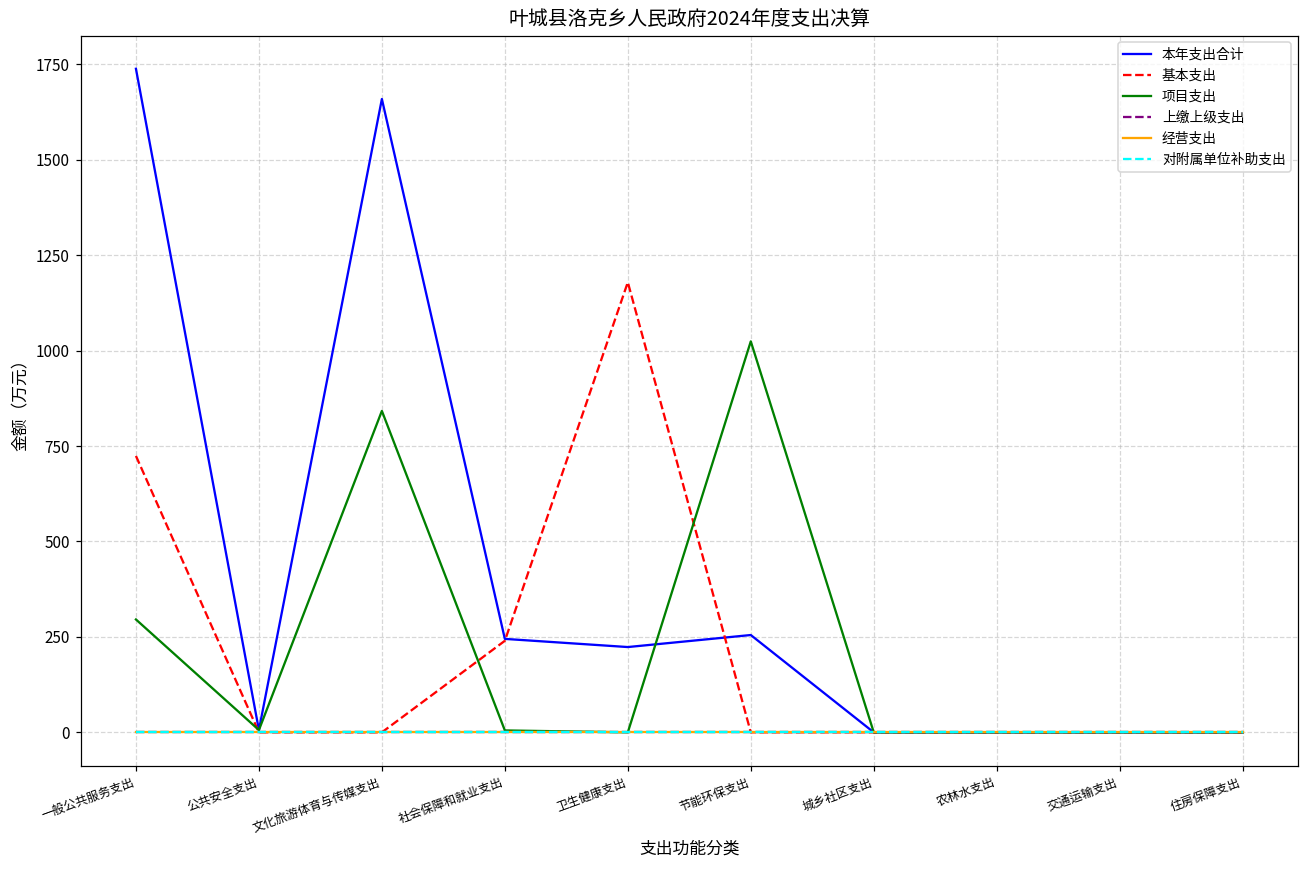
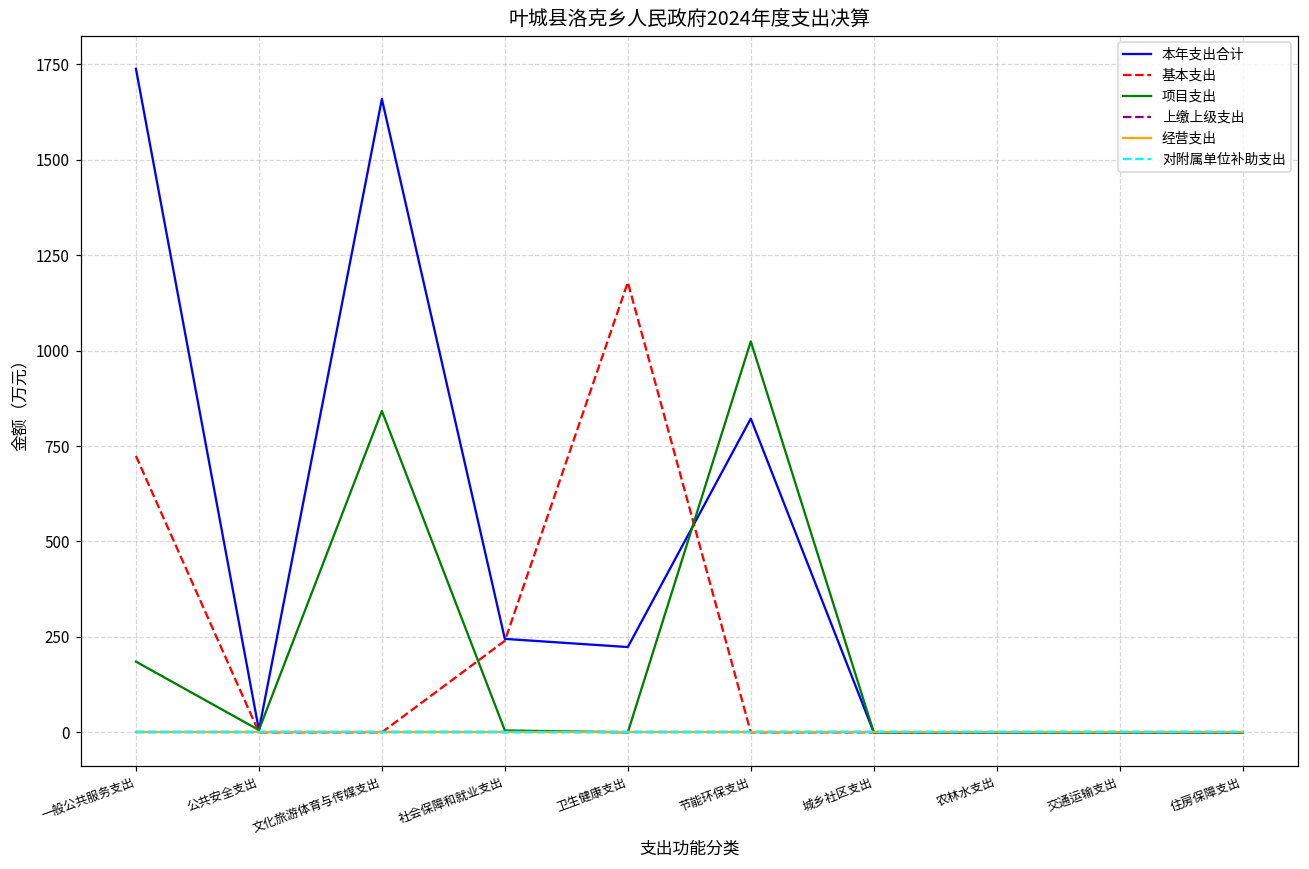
  {
    "本年支出合计": {
      "一般公共服务支出": 1740,
      "文化旅游体育与传媒支出": 1660,
      "卫生健康支出": 220,
-     "节能环保支出": 250
+     "节能环保支出": 820
    },
    "基本支出": {
      "一般公共服务支出": 720,
      "卫生健康支出": 1180
    },
    "项目支出": {
-     "一般公共服务支出": 300,
+     "一般公共服务支出": 190,
      "文化旅游体育与传媒支出": 840,
      "节能环保支出": 1020
    },
    "对附属单位补助支出": {
      "一般公共服务支出": 0
    }
  }
